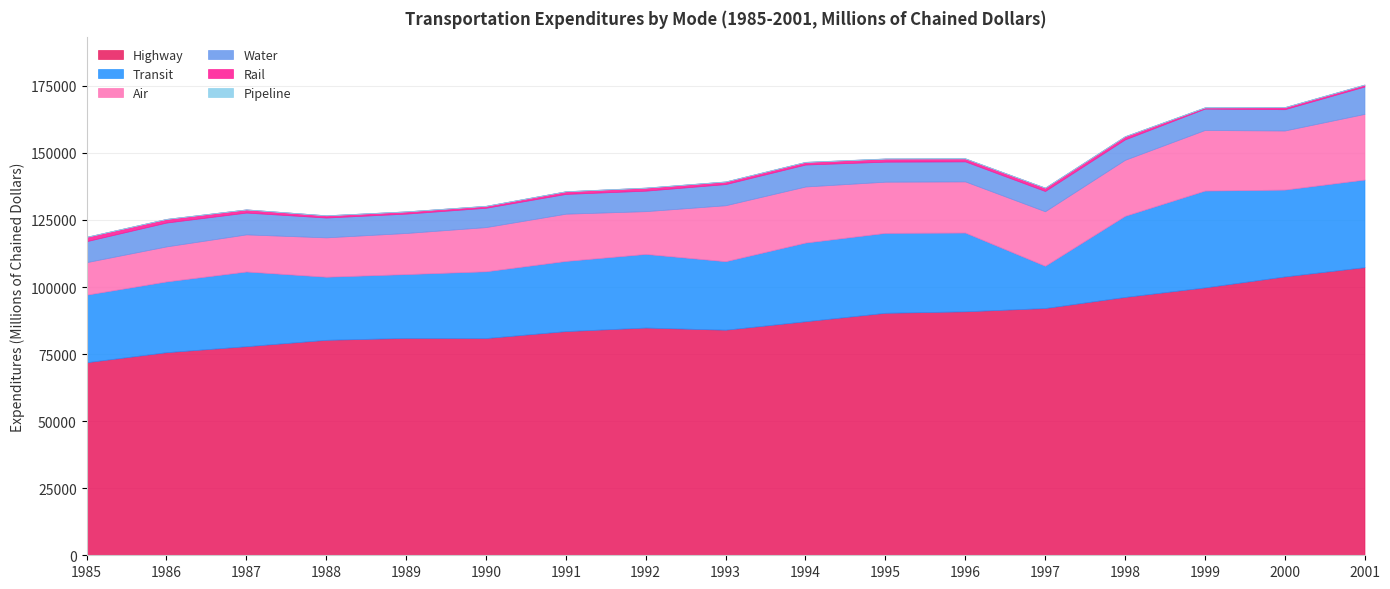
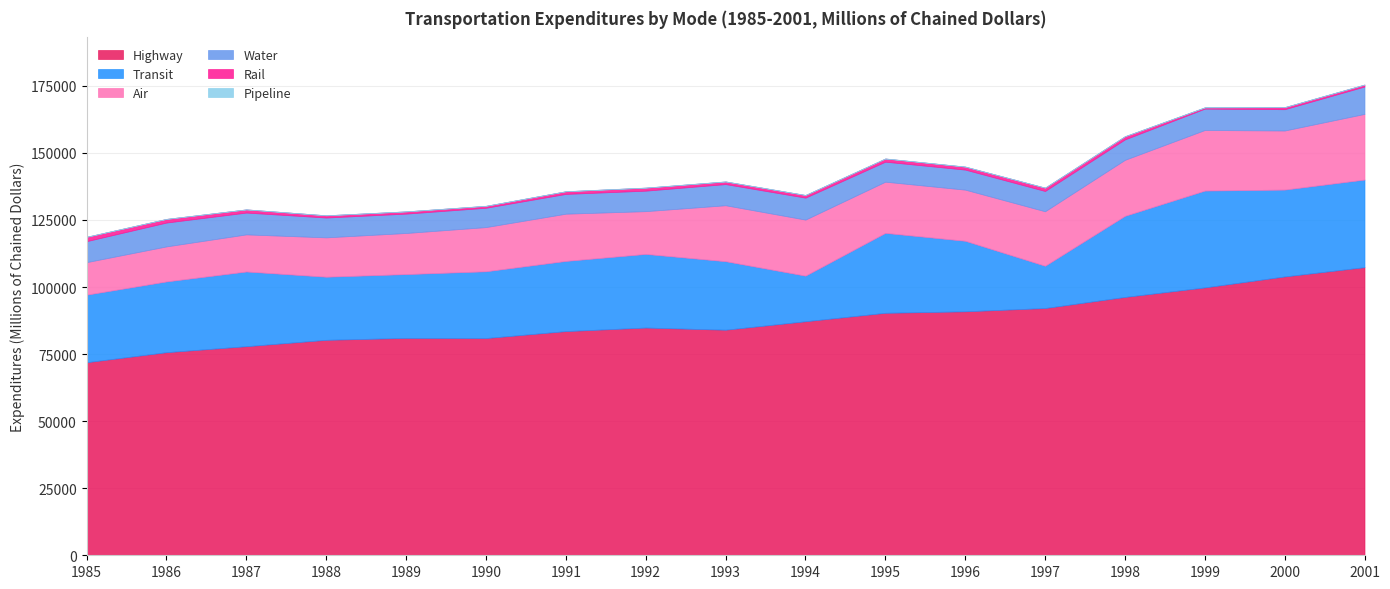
  {
    "Transit": {
      "1985": 25000,
      "1986": 26000,
      "1987": 28000,
      "1988": 24000,
      "1989": 24000,
      "1990": 25000,
      "1991": 26000,
      "1992": 27000,
      "1993": 26000,
-     "1994": 29000,
+     "1994": 17000,
      "1995": 30000,
-     "1996": 29000,
+     "1996": 26000,
      "1997": 16000,
      "1998": 30000,
      "1999": 36000,
      "2000": 32000,
      "2001": 33000
    },
    "Air": {
      "1985": 12000,
      "1986": 13000,
      "1987": 14000,
      "1988": 15000,
      "1989": 15000,
      "1990": 16000,
      "1991": 18000,
      "1992": 16000,
      "1993": 21000,
      "1994": 21000,
      "1995": 19000,
      "1996": 19000,
      "1997": 20000,
      "1998": 21000,
      "1999": 23000,
      "2000": 22000,
      "2001": 24000
    },
    "Water": {
      "1985": 8000,
      "1986": 9000,
      "1987": 8000,
      "1991": 7000,
      "1992": 8000,
      "1993": 8000,
      "1994": 8000,
      "1995": 7000,
      "1996": 7000,
      "1997": 8000,
      "1998": 8000
    }
  }
